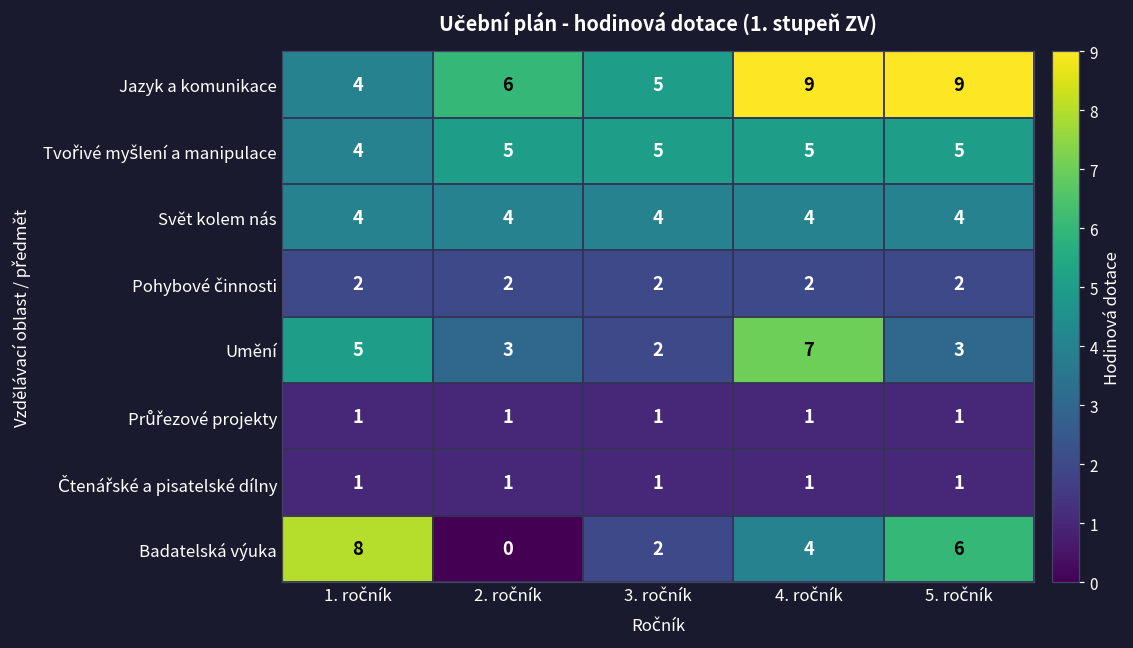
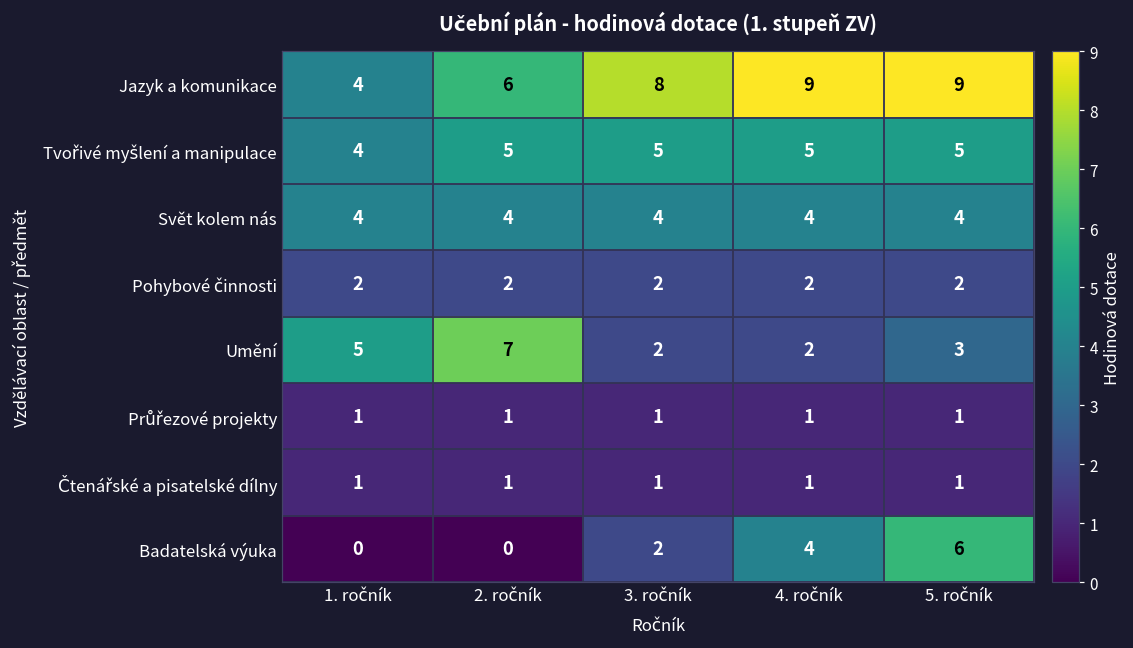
  {
    "Jazyk a komunikace": {
      "1. ročník": 4,
      "2. ročník": 6,
-     "3. ročník": 5,
+     "3. ročník": 8,
      "4. ročník": 9,
      "5. ročník": 9
    },
    "Tvořivé myšlení a manipulace": {
      "1. ročník": 4,
      "2. ročník": 5,
      "3. ročník": 5,
      "4. ročník": 5,
      "5. ročník": 5
    },
    "Svět kolem nás": {
      "1. ročník": 4,
      "2. ročník": 4,
      "3. ročník": 4,
      "4. ročník": 4,
      "5. ročník": 4
    },
    "Pohybové činnosti": {
      "1. ročník": 2,
      "2. ročník": 2,
      "3. ročník": 2,
      "4. ročník": 2,
      "5. ročník": 2
    },
    "Umění": {
      "1. ročník": 5,
-     "2. ročník": 3,
+     "2. ročník": 7,
      "3. ročník": 2,
-     "4. ročník": 7,
+     "4. ročník": 2,
      "5. ročník": 3
    },
    "Průřezové projekty": {
      "1. ročník": 1,
      "2. ročník": 1,
      "3. ročník": 1,
      "4. ročník": 1,
      "5. ročník": 1
    },
    "Čtenářské a pisatelské dílny": {
      "1. ročník": 1,
      "2. ročník": 1,
      "3. ročník": 1,
      "4. ročník": 1,
      "5. ročník": 1
    },
    "Badatelská výuka": {
-     "1. ročník": 8,
+     "1. ročník": 0,
      "2. ročník": 0,
      "3. ročník": 2,
      "4. ročník": 4,
      "5. ročník": 6
    }
  }
